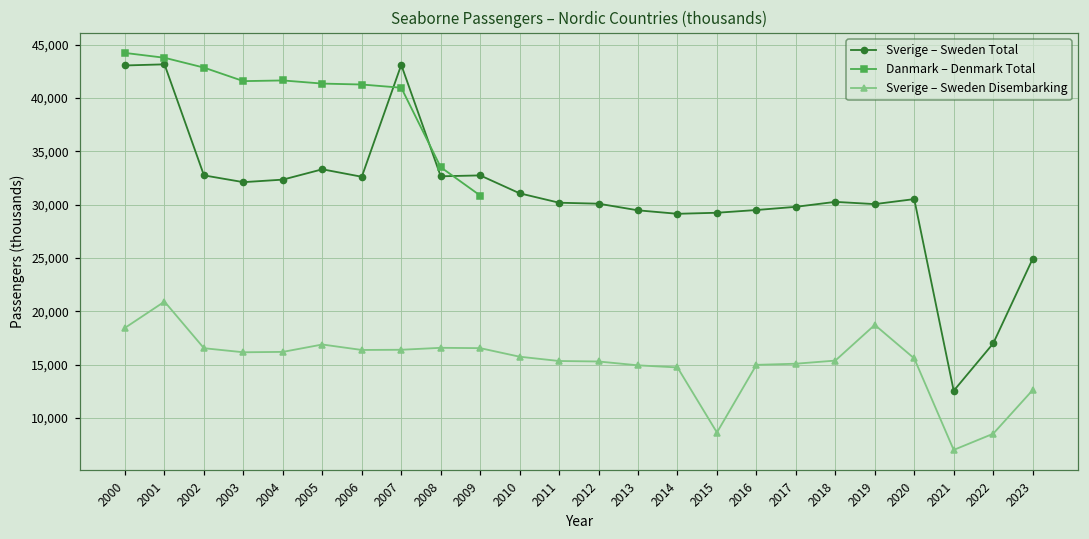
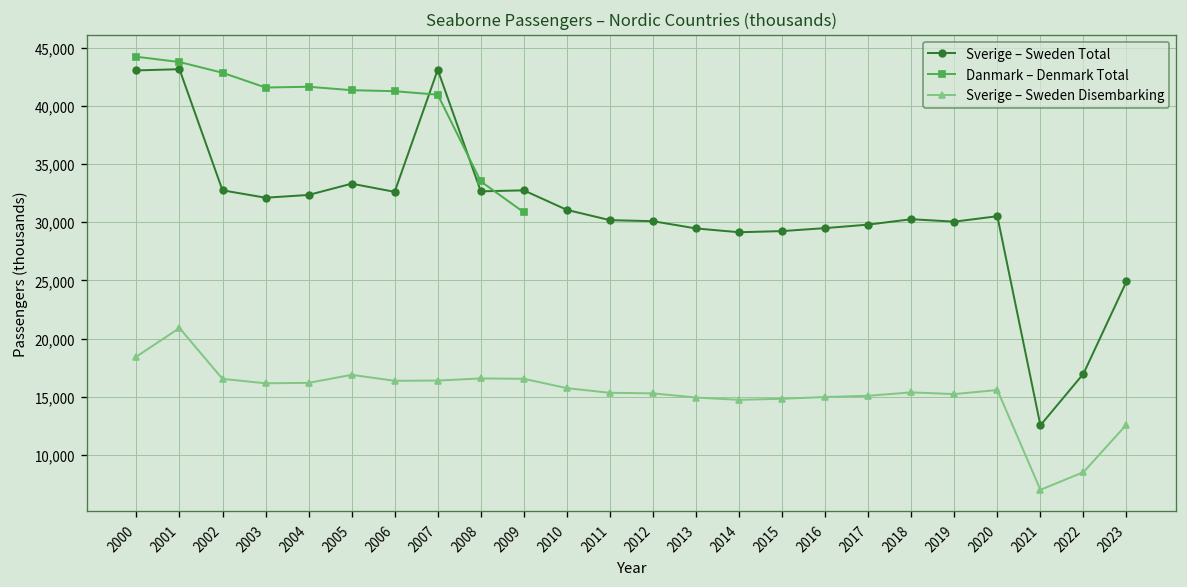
  {
    "Sverige – Sweden Total": {
      "2000": "43,000",
      "2001": "43,000",
      "2002": "33,000",
      "2003": "32,000",
      "2004": "32,000",
      "2005": "33,000",
      "2006": "33,000",
      "2007": "43,000",
      "2008": "33,000",
      "2009": "33,000",
      "2010": "31,000",
      "2011": "30,000",
      "2012": "30,000",
      "2013": "29,000",
      "2014": "29,000",
      "2015": "29,000",
      "2016": "30,000",
      "2017": "30,000",
      "2018": "30,000",
      "2019": "30,000",
      "2020": "31,000",
      "2021": "13,000",
      "2022": "17,000",
      "2023": "25,000"
    },
    "Danmark – Denmark Total": {
      "2000": "44,000",
      "2001": "44,000",
      "2002": "43,000",
      "2003": "42,000",
      "2004": "42,000",
      "2005": "41,000",
      "2006": "41,000",
      "2007": "41,000",
      "2008": "34,000",
      "2009": "31,000"
    },
    "Sverige – Sweden Disembarking": {
      "2000": "18,000",
      "2001": "21,000",
      "2002": "17,000",
      "2003": "16,000",
      "2004": "16,000",
      "2005": "17,000",
      "2006": "16,000",
      "2007": "16,000",
      "2008": "17,000",
      "2009": "17,000",
      "2010": "16,000",
      "2011": "15,000",
      "2012": "15,000",
      "2013": "15,000",
      "2014": "15,000",
-     "2015": "9,000",
+     "2015": "15,000",
      "2016": "15,000",
      "2017": "15,000",
      "2018": "15,000",
-     "2019": "19,000",
+     "2019": "15,000",
      "2020": "16,000",
      "2021": "7,000",
      "2022": "9,000",
      "2023": "13,000"
    }
  }
